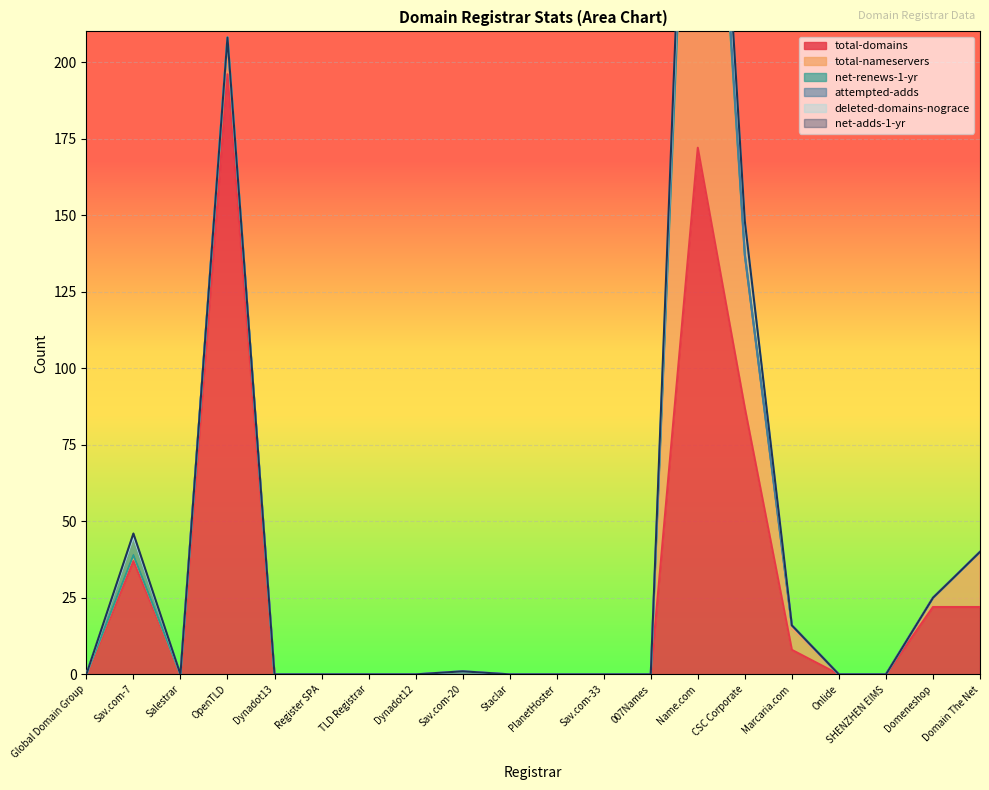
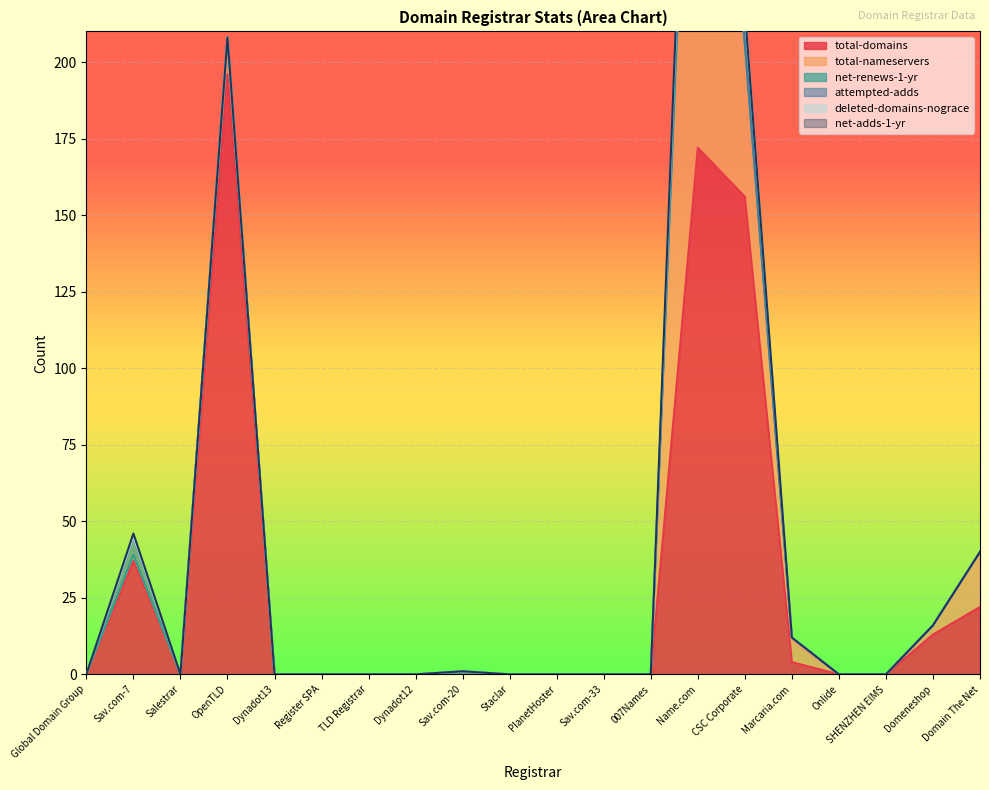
  {
    "total-domains": {
      "Sav.com-7": 37,
      "OpenTLD": 196,
      "Name.com": 172,
-     "CSC Corporate": 87,
-     "Marcaria.com": 8,
-     "Domeneshop": 22,
+     "CSC Corporate": 156,
+     "Marcaria.com": 4,
+     "Domeneshop": 13,
      "Domain The Net": 22
    },
    "total-nameservers": {
      "Marcaria.com": 7
    }
  }
